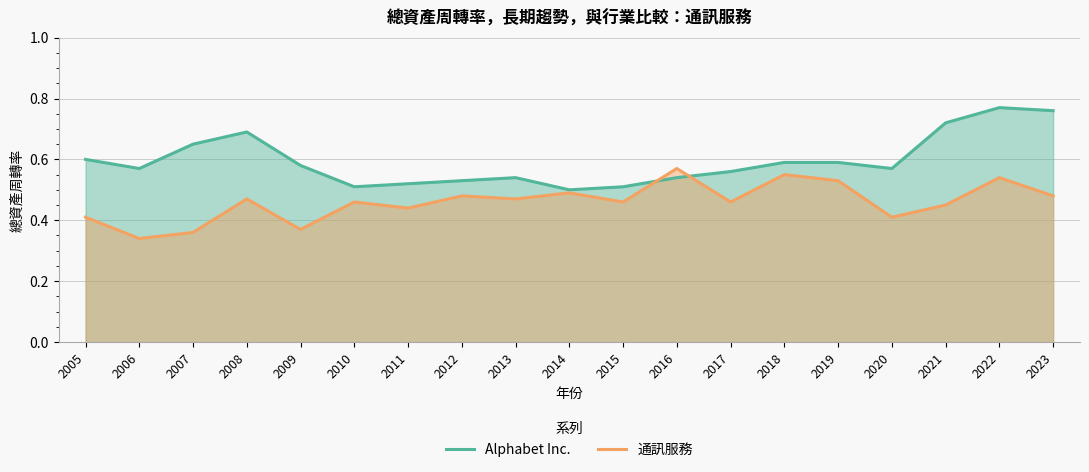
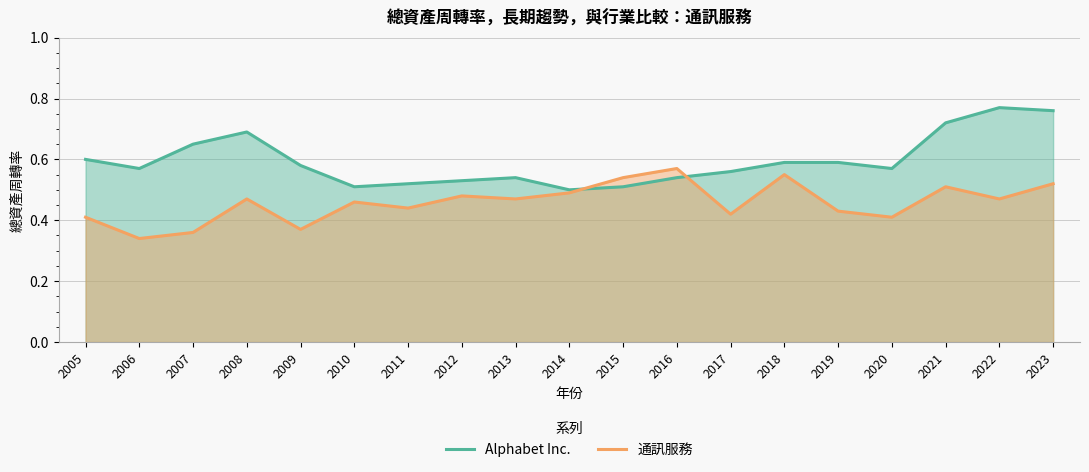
  {
    "Alphabet Inc.": {
      "2005": 0.60,
      "2006": 0.57,
      "2007": 0.65,
      "2008": 0.69,
      "2009": 0.58,
      "2010": 0.51,
      "2011": 0.52,
      "2012": 0.53,
      "2013": 0.54,
      "2014": 0.50,
      "2015": 0.51,
      "2016": 0.54,
      "2017": 0.56,
      "2018": 0.59,
      "2019": 0.59,
      "2020": 0.57,
      "2021": 0.72,
      "2022": 0.77,
      "2023": 0.76
    },
    "通訊服務": {
      "2005": 0.41,
      "2006": 0.34,
      "2007": 0.36,
      "2008": 0.47,
      "2009": 0.37,
      "2010": 0.46,
      "2011": 0.44,
      "2012": 0.48,
      "2013": 0.47,
      "2014": 0.49,
-     "2015": 0.46,
+     "2015": 0.54,
      "2016": 0.57,
-     "2017": 0.46,
+     "2017": 0.42,
      "2018": 0.55,
-     "2019": 0.53,
+     "2019": 0.43,
      "2020": 0.41,
-     "2021": 0.45,
-     "2022": 0.54,
-     "2023": 0.48
+     "2021": 0.51,
+     "2022": 0.47,
+     "2023": 0.52
    }
  }
